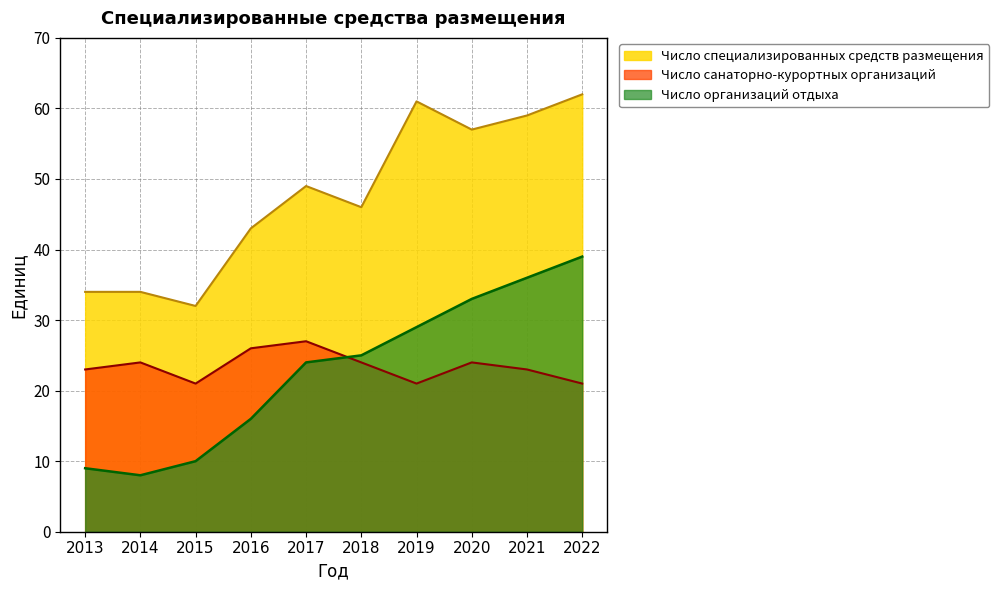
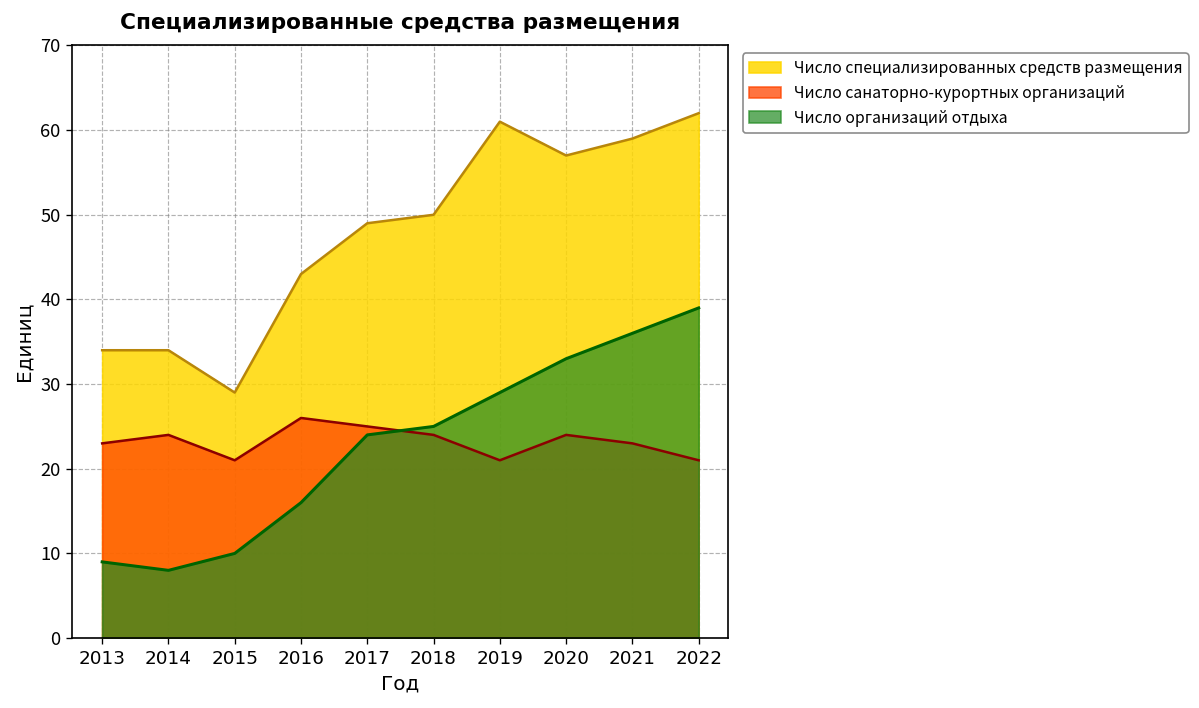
  {
    "Число специализированных средств размещения": {
      "2013": 34,
      "2014": 34,
-     "2015": 32,
+     "2015": 29,
      "2016": 43,
      "2017": 49,
-     "2018": 46,
+     "2018": 50,
      "2019": 61,
      "2020": 57,
      "2021": 59,
      "2022": 62
    },
    "Число санаторно-курортных организаций": {
      "2013": 23,
      "2014": 24,
      "2015": 21,
      "2016": 26,
-     "2017": 27,
+     "2017": 25,
      "2018": 24,
      "2019": 21,
      "2020": 24,
      "2021": 23,
      "2022": 21
    },
    "Число организаций отдыха": {
      "2013": 9,
      "2014": 8,
      "2015": 10,
      "2016": 16,
      "2017": 24,
      "2018": 25,
      "2019": 29,
      "2020": 33,
      "2021": 36,
      "2022": 39
    }
  }
